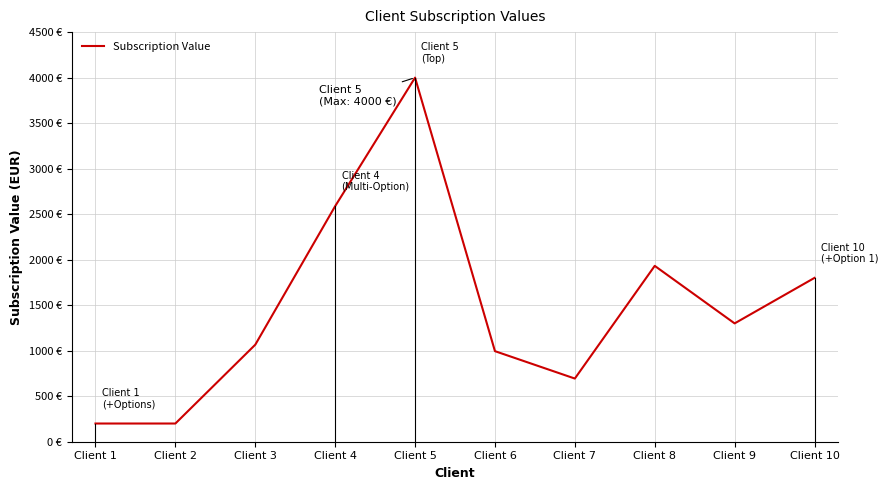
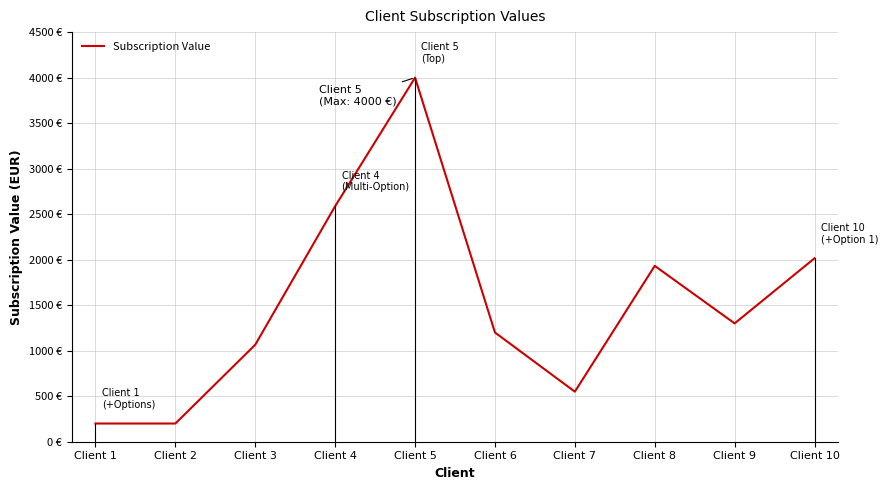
  {
    "Client 2": "200 €",
    "Client 3": "1100 €",
-   "Client 6": "1000 €",
-   "Client 7": "700 €",
+   "Client 6": "1200 €",
+   "Client 7": "600 €",
    "Client 8": "1900 €",
    "Client 9": "1300 €",
-   "Client 10": "1800 €"
+   "Client 10": "2000 €"
  }
